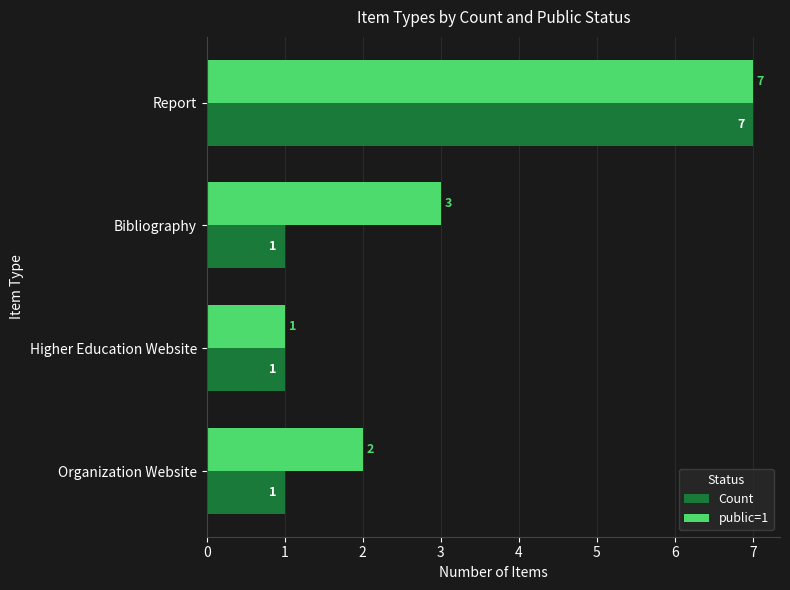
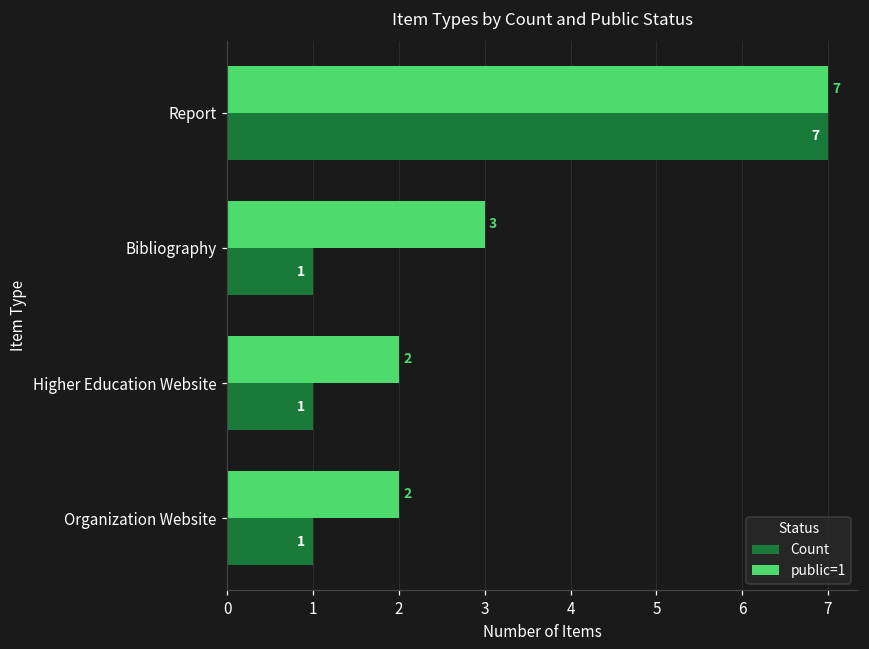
  {
    "Count": {
      "Report": 7,
      "Bibliography": 1,
      "Higher Education Website": 1,
      "Organization Website": 1
    },
    "public=1": {
      "Report": 7,
      "Bibliography": 3,
-     "Higher Education Website": 1,
+     "Higher Education Website": 2,
      "Organization Website": 2
    }
  }
